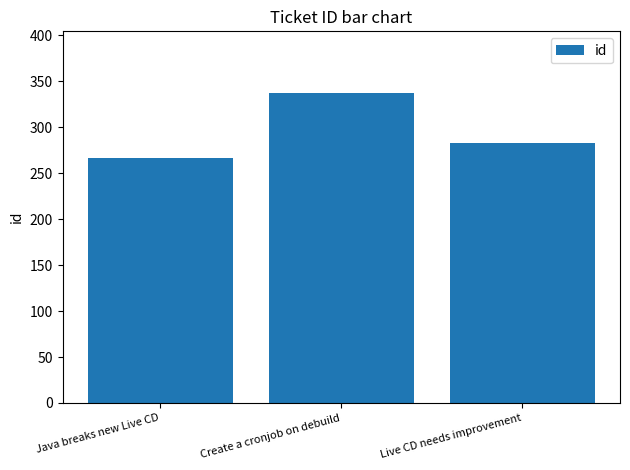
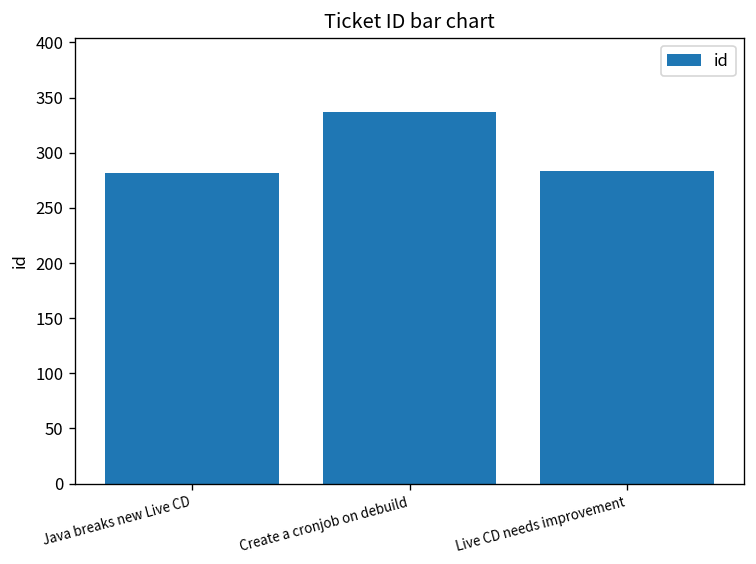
  {
-   "Java breaks new Live CD": 270,
+   "Java breaks new Live CD": 280,
    "Create a cronjob on debuild": 340,
    "Live CD needs improvement": 280
  }
